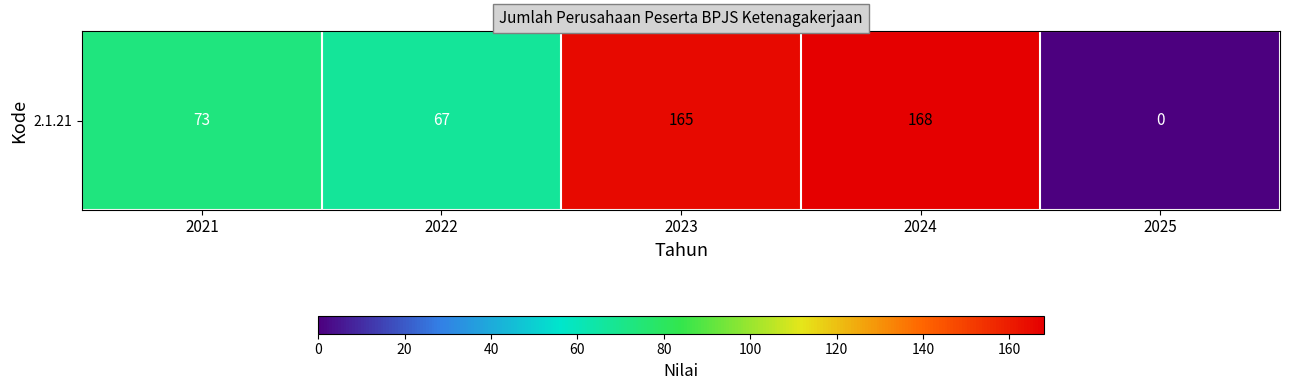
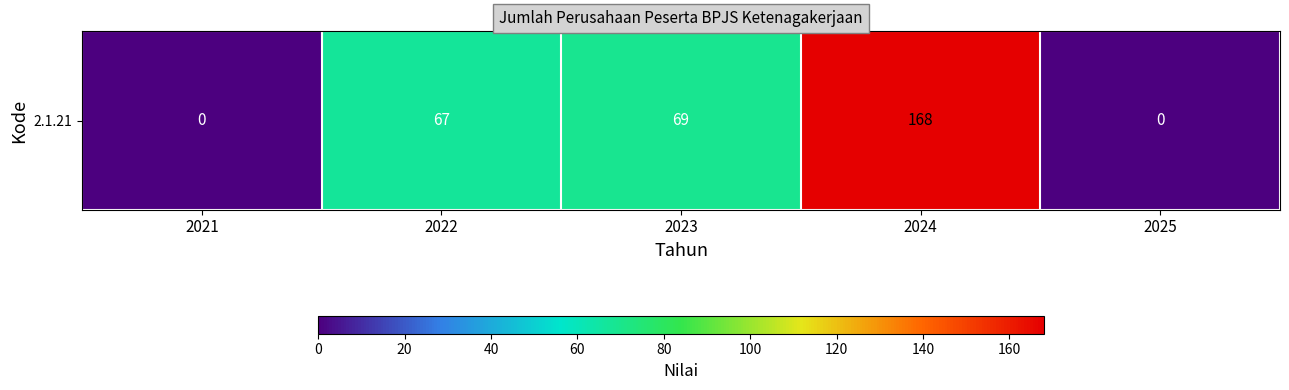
  {
    "2.1.21": {
-     "2021": 73,
+     "2021": 0,
      "2022": 67,
-     "2023": 165,
+     "2023": 69,
      "2024": 168,
      "2025": 0
    }
  }
